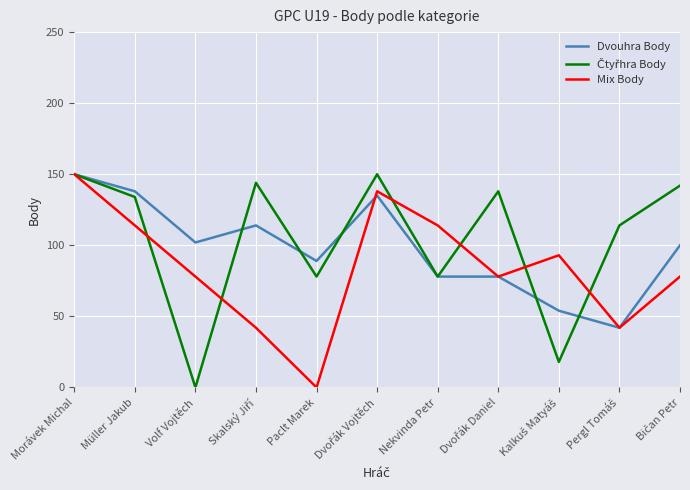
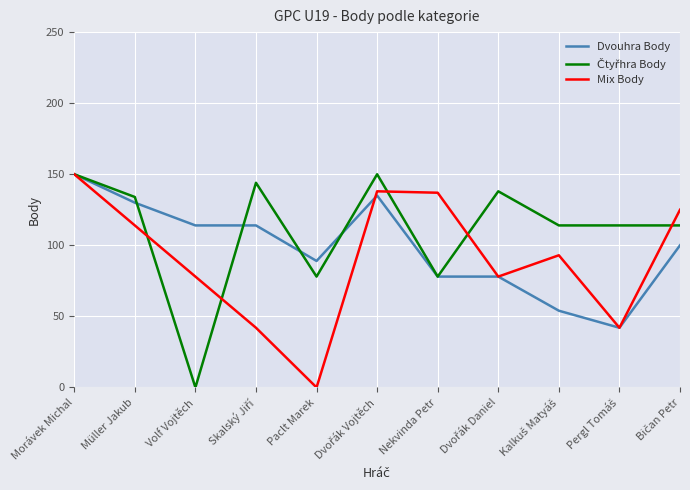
  {
    "Dvouhra Body": {
-     "Müller Jakub": 138,
-     "Volf Vojtěch": 102,
+     "Müller Jakub": 130,
+     "Volf Vojtěch": 114,
      "Skalský Jiří": 114,
      "Paclt Marek": 89,
      "Dvořák Vojtěch": 135,
      "Kalkuš Matyáš": 54,
      "Bičan Petr": 100
    },
    "Čtyřhra Body": {
      "Müller Jakub": 134,
      "Volf Vojtěch": 0,
      "Skalský Jiří": 144,
      "Paclt Marek": 78,
      "Dvořák Vojtěch": 150,
      "Dvořák Daniel": 138,
-     "Kalkuš Matyáš": 18,
+     "Kalkuš Matyáš": 114,
      "Pergl Tomáš": 114,
-     "Bičan Petr": 142
+     "Bičan Petr": 114
    },
    "Mix Body": {
      "Müller Jakub": 114,
      "Volf Vojtěch": 78,
      "Skalský Jiří": 42,
      "Paclt Marek": 0,
      "Dvořák Vojtěch": 138,
-     "Nekvinda Petr": 114,
+     "Nekvinda Petr": 137,
      "Kalkuš Matyáš": 93,
-     "Bičan Petr": 78
+     "Bičan Petr": 125
    }
  }
